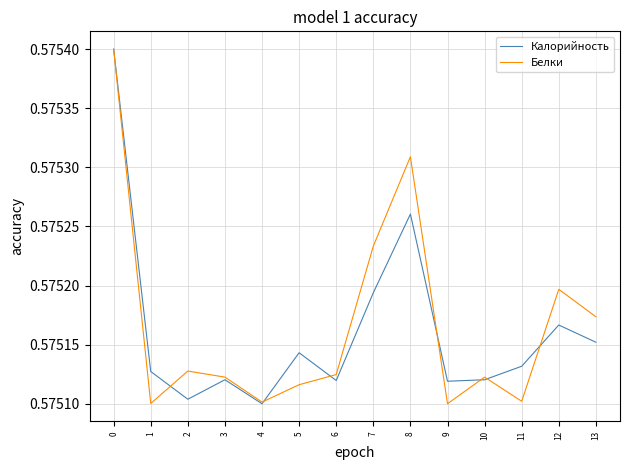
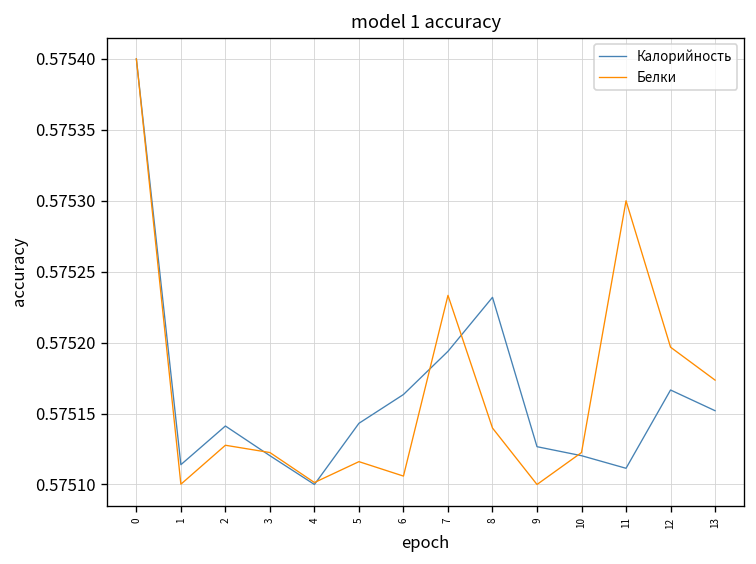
  {
    "Калорийность": {
-     "1": 0.575127,
-     "2": 0.575104,
+     "1": 0.575114,
+     "2": 0.575141,
      "3": 0.575120,
      "5": 0.575143,
-     "6": 0.575120,
+     "6": 0.575163,
      "7": 0.575194,
-     "8": 0.575260,
-     "9": 0.575119,
+     "8": 0.575232,
+     "9": 0.575127,
      "10": 0.575120,
-     "11": 0.575132,
+     "11": 0.575111,
      "12": 0.575167,
      "13": 0.575152
    },
    "Белки": {
      "1": 0.575100,
      "2": 0.575128,
      "3": 0.575123,
      "5": 0.575116,
-     "6": 0.575125,
+     "6": 0.575106,
      "7": 0.575233,
-     "8": 0.575309,
+     "8": 0.575140,
      "9": 0.575100,
      "10": 0.575123,
-     "11": 0.575102,
+     "11": 0.575300,
      "12": 0.575197,
      "13": 0.575174
    }
  }
